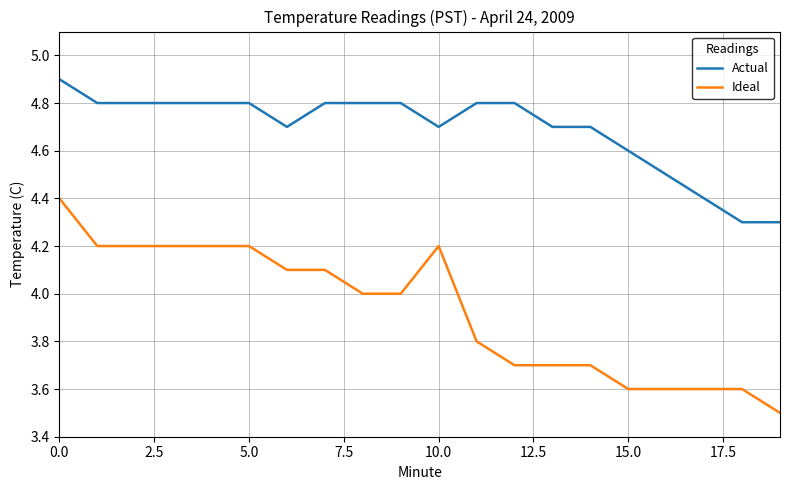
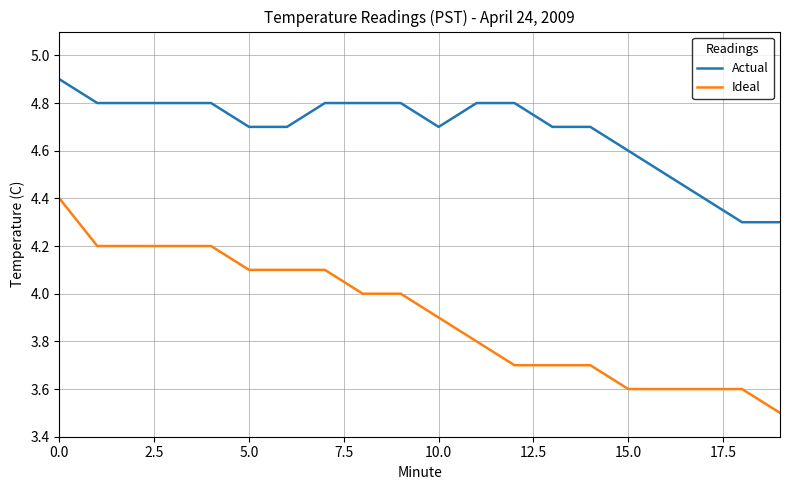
  {
    "Actual": {
      "0.0": 4.9,
-     "5.0": 4.8,
+     "5.0": 4.7,
      "10.0": 4.7,
      "15.0": 4.6
    },
    "Ideal": {
      "0.0": 4.4,
-     "5.0": 4.2,
-     "10.0": 4.2,
+     "5.0": 4.1,
+     "10.0": 3.9,
      "15.0": 3.6
    }
  }
